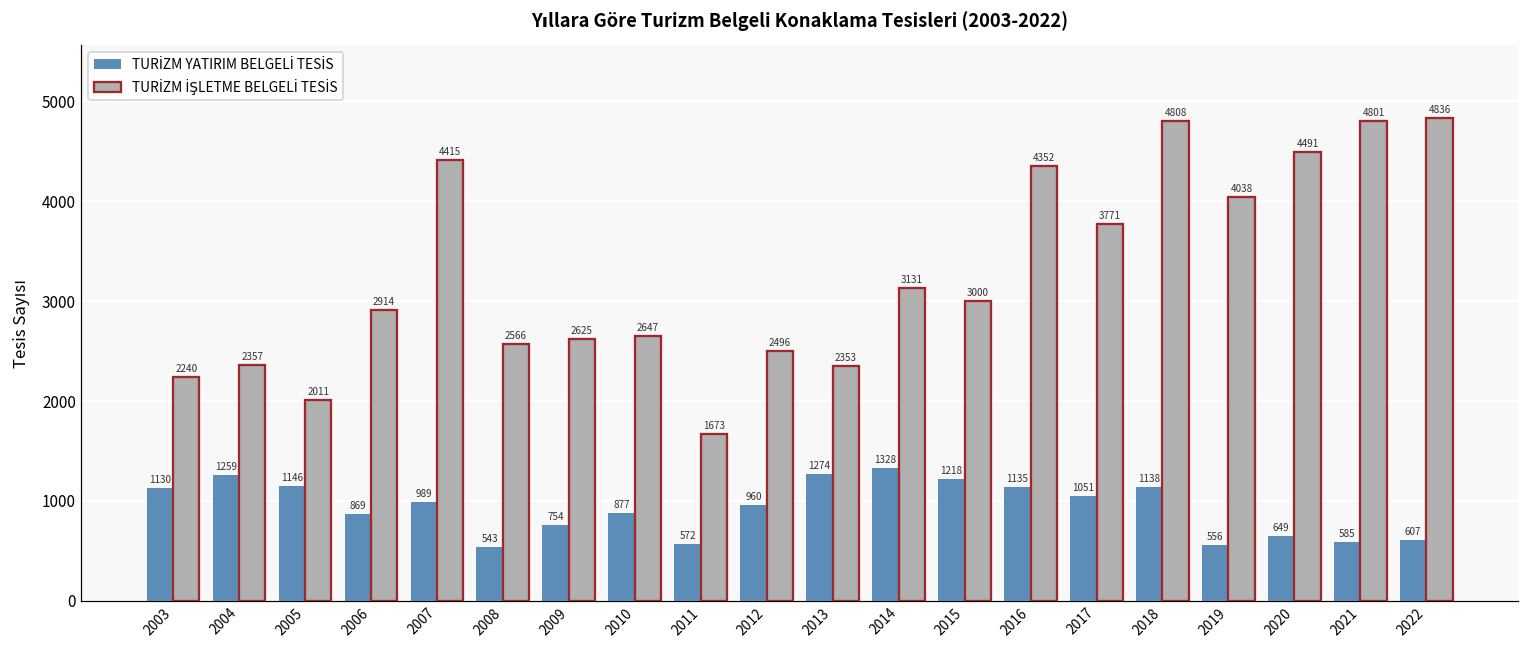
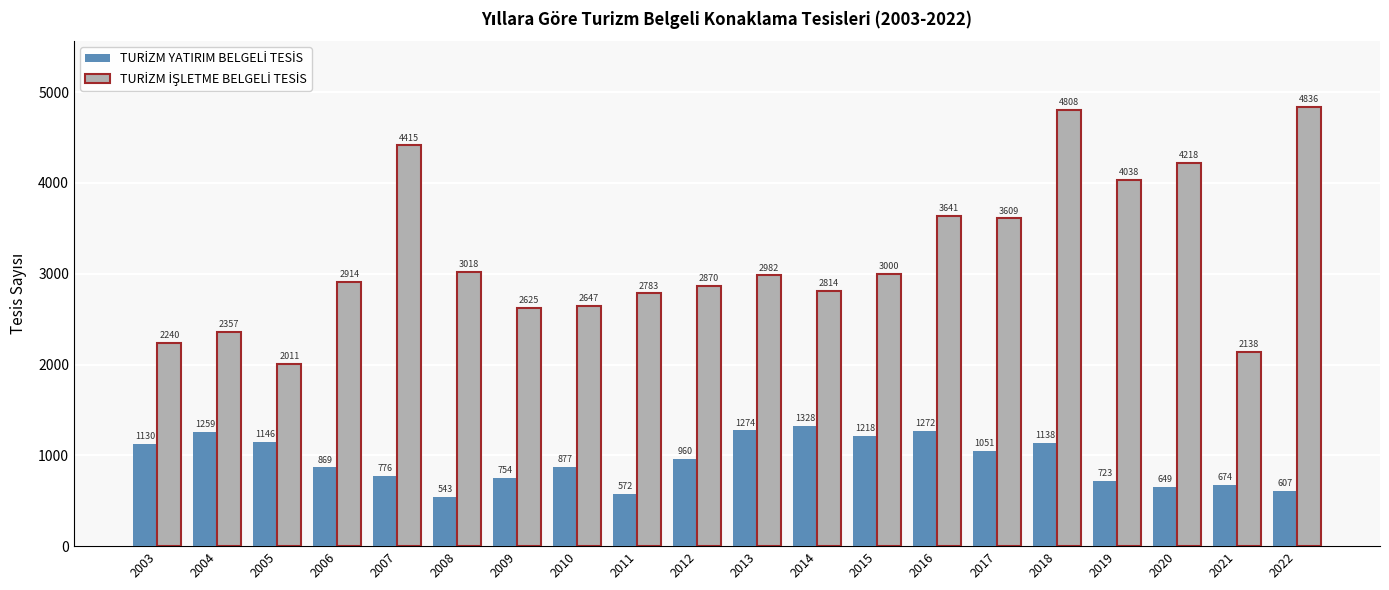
  {
    "TURİZM YATIRIM BELGELİ TESİS": {
      "2003": 1130,
      "2004": 1259,
      "2005": 1146,
      "2006": 869,
-     "2007": 989,
+     "2007": 776,
      "2008": 543,
      "2009": 754,
      "2010": 877,
      "2011": 572,
      "2012": 960,
      "2013": 1274,
      "2014": 1328,
      "2015": 1218,
-     "2016": 1135,
+     "2016": 1272,
      "2017": 1051,
      "2018": 1138,
-     "2019": 556,
+     "2019": 723,
      "2020": 649,
-     "2021": 585,
+     "2021": 674,
      "2022": 607
    },
    "TURİZM İŞLETME BELGELİ TESİS": {
      "2003": 2240,
      "2004": 2357,
      "2005": 2011,
      "2006": 2914,
      "2007": 4415,
-     "2008": 2566,
+     "2008": 3018,
      "2009": 2625,
      "2010": 2647,
-     "2011": 1673,
-     "2012": 2496,
-     "2013": 2353,
-     "2014": 3131,
+     "2011": 2783,
+     "2012": 2870,
+     "2013": 2982,
+     "2014": 2814,
      "2015": 3000,
-     "2016": 4352,
-     "2017": 3771,
+     "2016": 3641,
+     "2017": 3609,
      "2018": 4808,
      "2019": 4038,
-     "2020": 4491,
-     "2021": 4801,
+     "2020": 4218,
+     "2021": 2138,
      "2022": 4836
    }
  }
